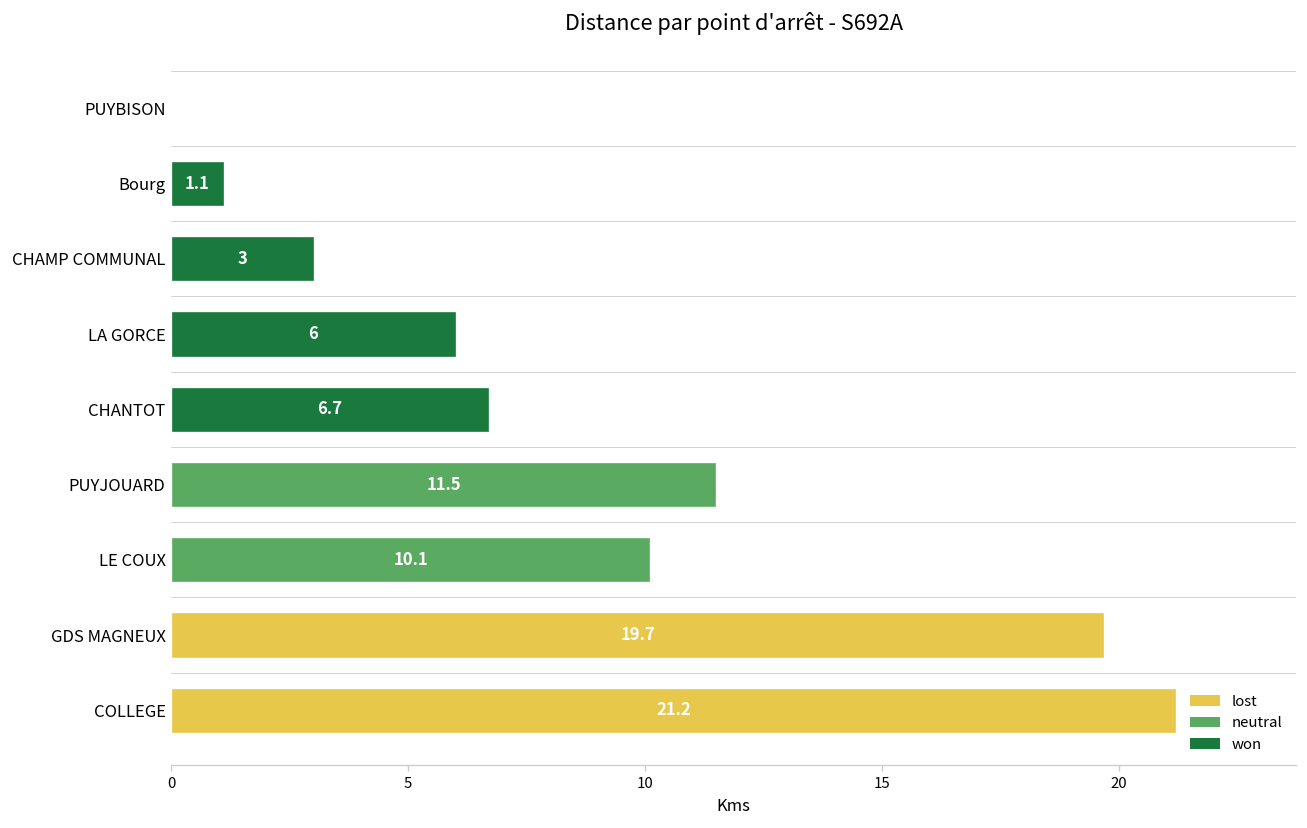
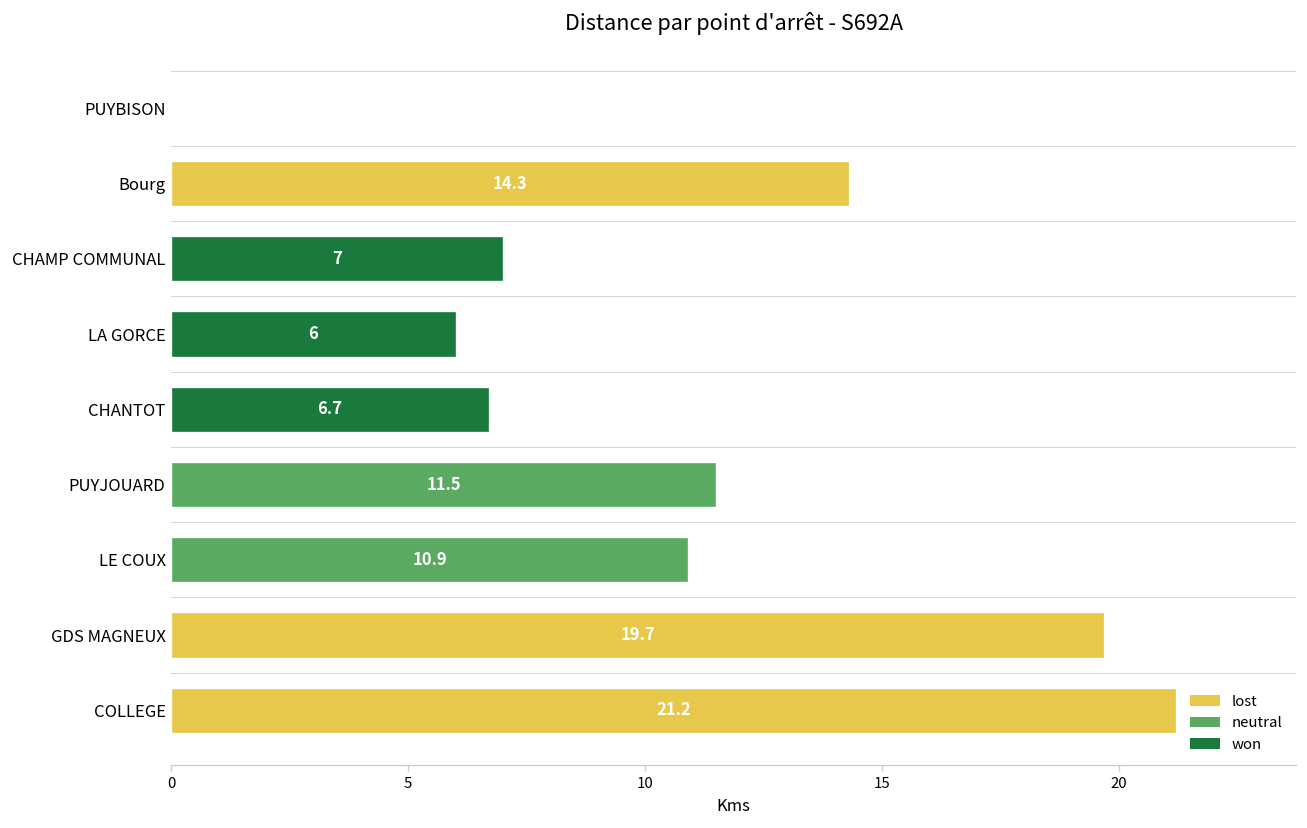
  {
-   "Bourg": 1.1,
-   "CHAMP COMMUNAL": 3,
+   "Bourg": 14.3,
+   "CHAMP COMMUNAL": 7,
    "LA GORCE": 6,
    "CHANTOT": 6.7,
    "PUYJOUARD": 11.5,
-   "LE COUX": 10.1,
+   "LE COUX": 10.9,
    "GDS MAGNEUX": 19.7,
    "COLLEGE": 21.2
  }
